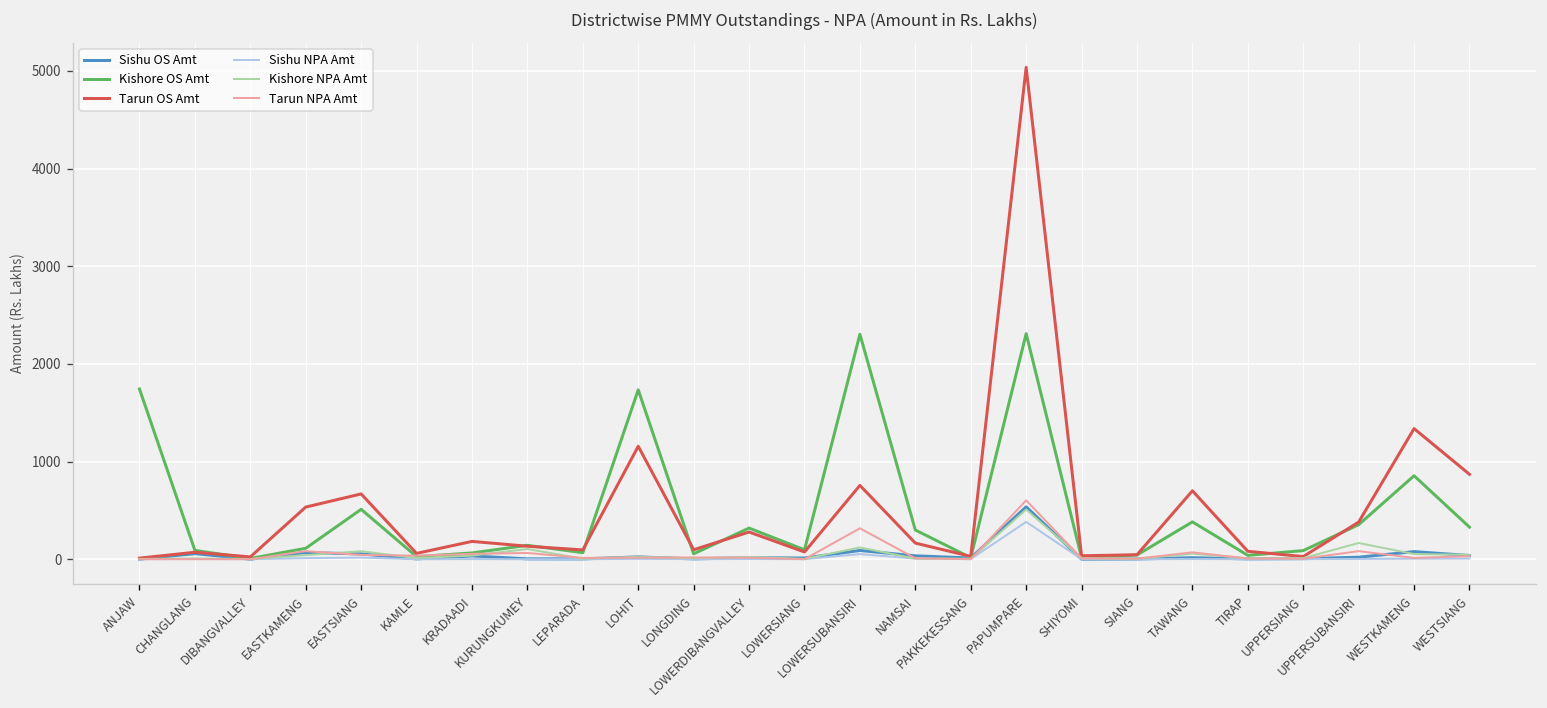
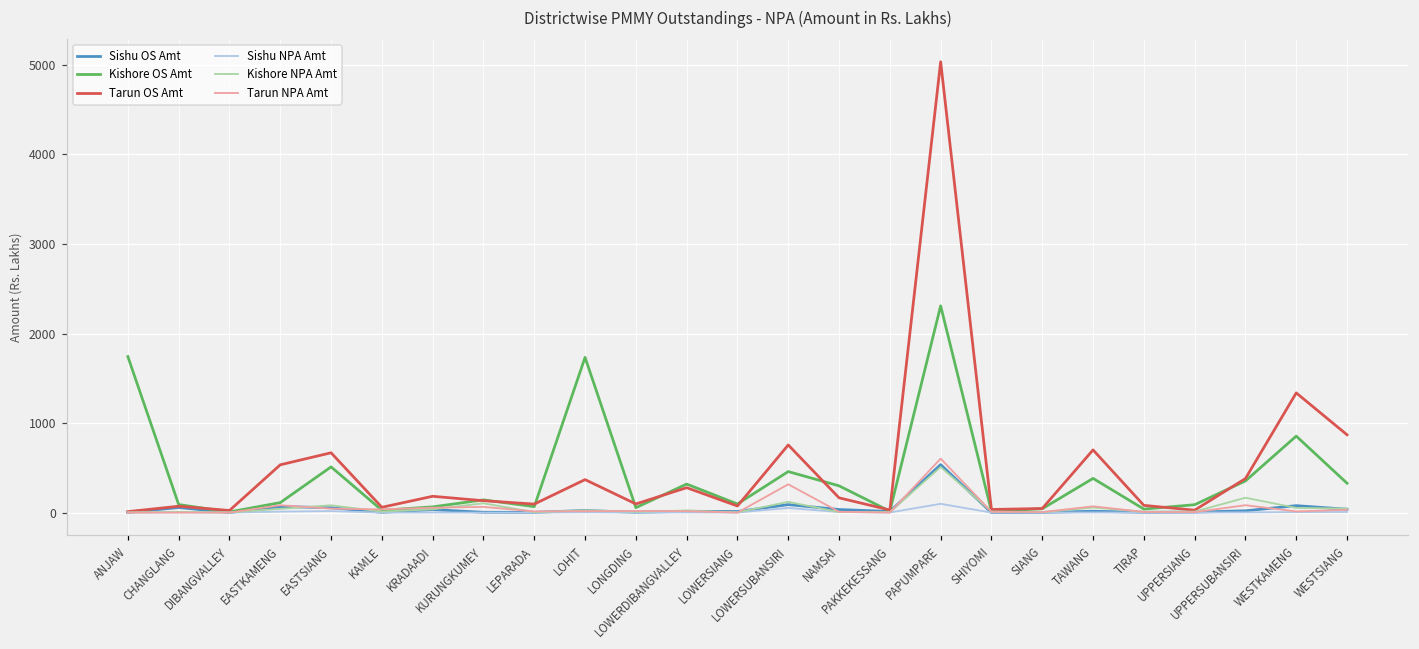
  {
    "Kishore OS Amt": {
      "ANJAW": 1700,
      "EASTSIANG": 500,
      "LOHIT": 1700,
      "LONGDING": 100,
      "LOWERDIBANGVALLEY": 300,
-     "LOWERSUBANSIRI": 2300,
+     "LOWERSUBANSIRI": 500,
      "NAMSAI": 300,
      "PAPUMPARE": 2300,
      "TAWANG": 400,
      "UPPERSIANG": 100,
      "WESTKAMENG": 900,
      "WESTSIANG": 300
    },
    "Tarun OS Amt": {
      "EASTKAMENG": 500,
      "EASTSIANG": 700,
      "KRADAADI": 200,
-     "LOHIT": 1200,
+     "LOHIT": 400,
      "LONGDING": 100,
      "LOWERDIBANGVALLEY": 300,
      "LOWERSUBANSIRI": 800,
      "NAMSAI": 200,
      "PAPUMPARE": 5000,
      "TAWANG": 700,
      "TIRAP": 100,
      "WESTKAMENG": 1300,
      "WESTSIANG": 900
    },
    "Sishu NPA Amt": {
      "KRADAADI": 0,
      "LOWERSUBANSIRI": 100,
-     "PAPUMPARE": 400
+     "PAPUMPARE": 100
    },
    "Kishore NPA Amt": {
      "UPPERSUBANSIRI": 200
    },
    "Tarun NPA Amt": {
      "KURUNGKUMEY": 100,
      "LOWERSUBANSIRI": 300,
      "PAPUMPARE": 600,
      "UPPERSUBANSIRI": 100
    }
  }
